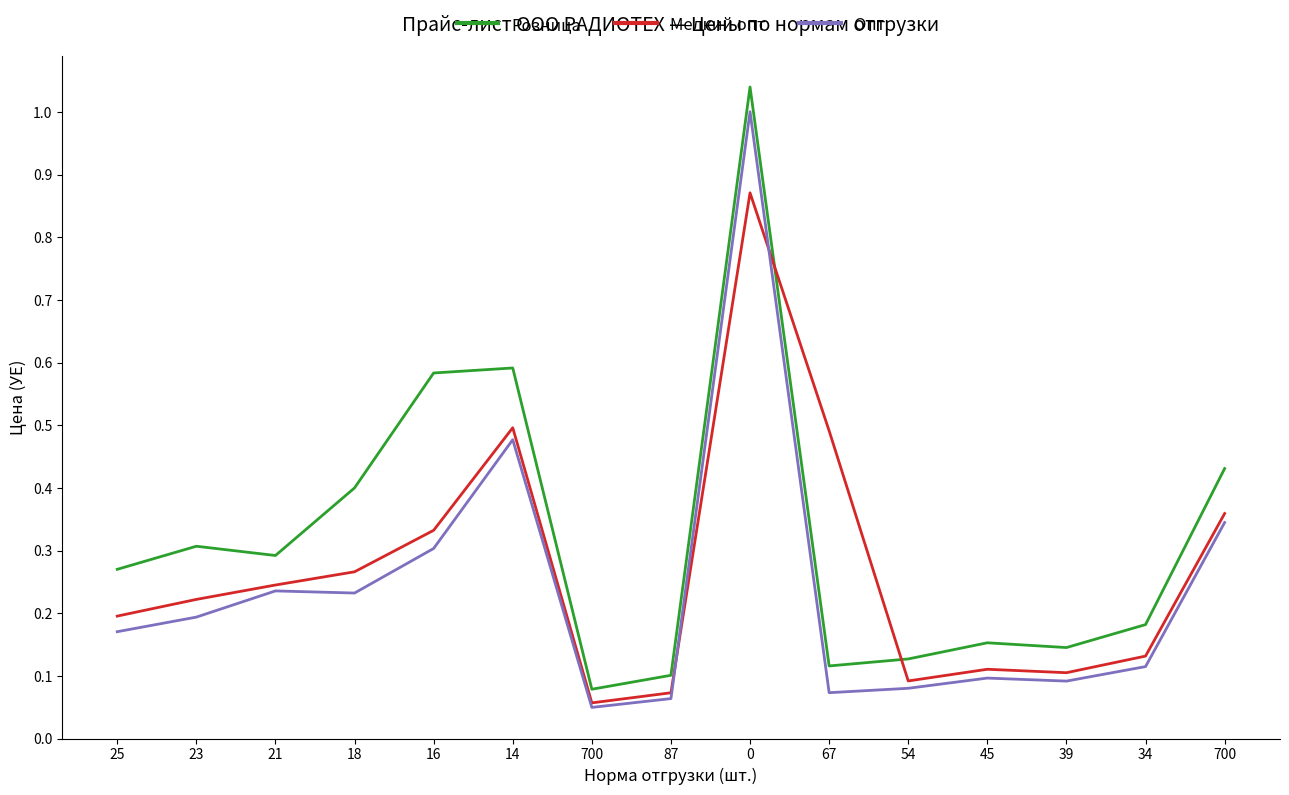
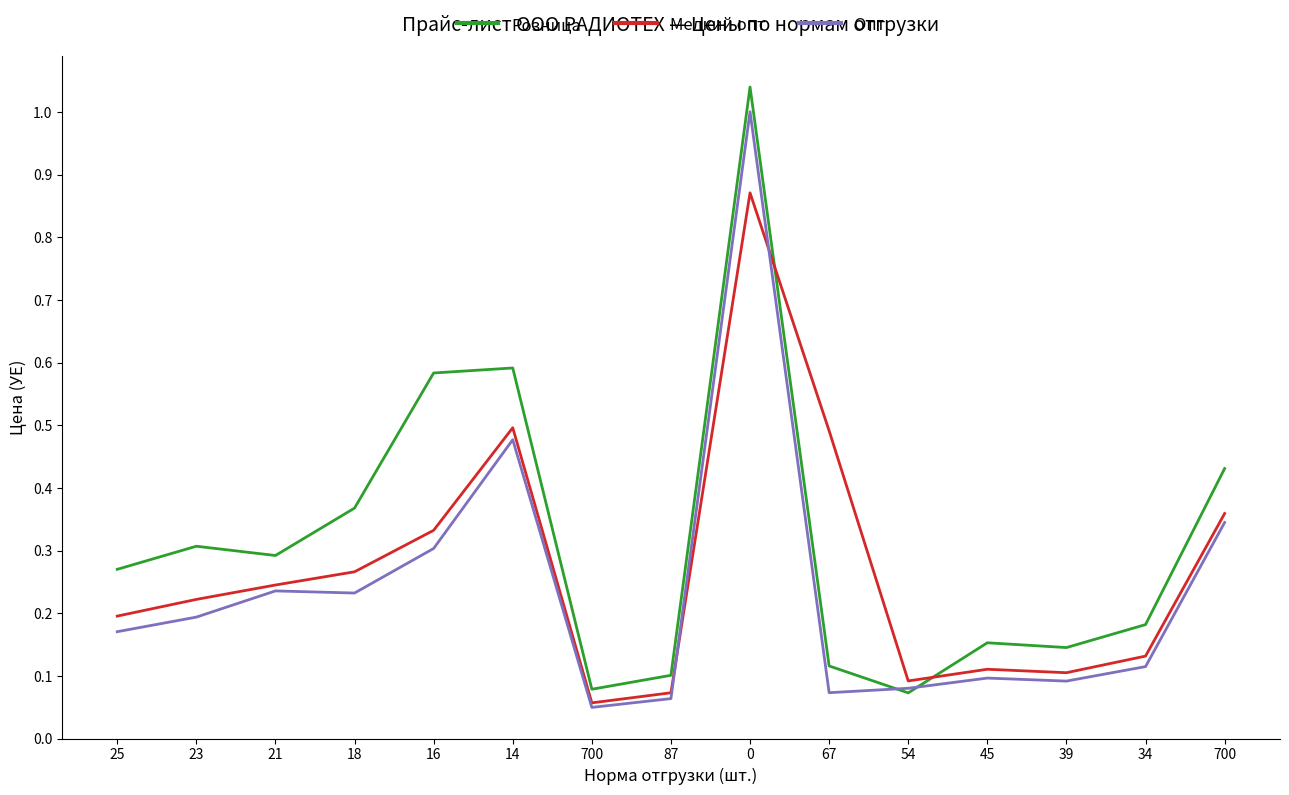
  {
    "Розница": {
      "25": 0.27,
      "23": 0.31,
      "21": 0.29,
-     "18": 0.40,
+     "18": 0.37,
      "16": 0.58,
      "14": 0.59,
      "87": 0.10,
      "0": 1.04,
      "67": 0.12,
-     "54": 0.13,
+     "54": 0.07,
      "45": 0.15,
      "39": 0.15,
      "34": 0.18
    },
    "Мелкий опт": {
      "25": 0.20,
      "23": 0.22,
      "21": 0.25,
      "18": 0.27,
      "16": 0.33,
      "14": 0.50,
      "87": 0.07,
      "0": 0.87,
      "67": 0.49,
      "54": 0.09,
      "45": 0.11,
      "39": 0.11,
      "34": 0.13
    },
    "Опт": {
      "25": 0.17,
      "23": 0.19,
      "21": 0.24,
      "18": 0.23,
      "16": 0.30,
      "14": 0.48,
      "87": 0.06,
      "0": 1.00,
      "67": 0.07,
      "54": 0.08,
      "45": 0.10,
      "39": 0.09,
      "34": 0.11
    }
  }
